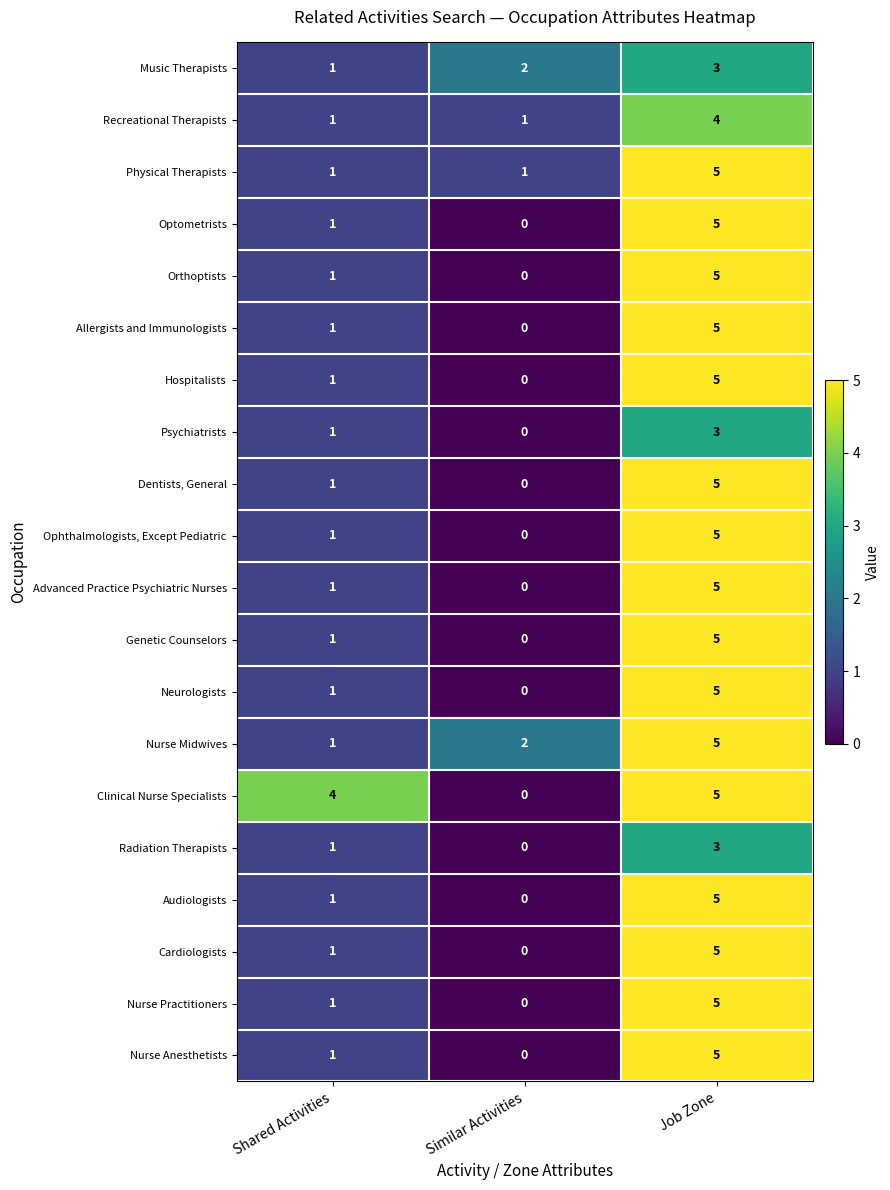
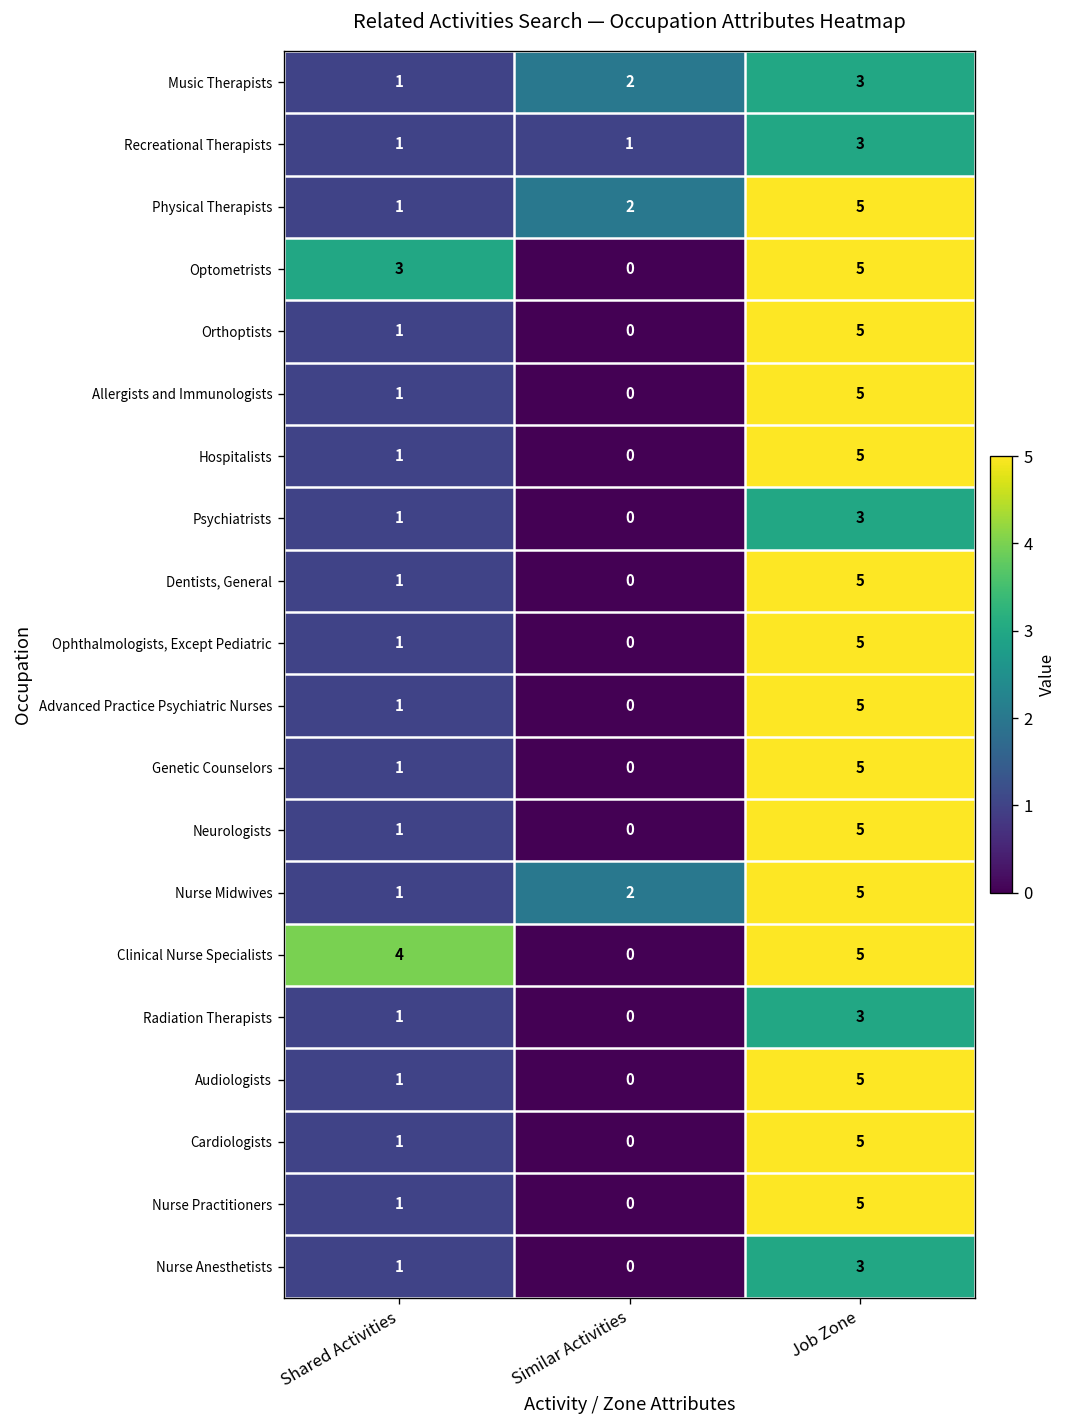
  {
    "Music Therapists": {
      "Shared Activities": 1,
      "Similar Activities": 2,
      "Job Zone": 3
    },
    "Recreational Therapists": {
      "Shared Activities": 1,
      "Similar Activities": 1,
-     "Job Zone": 4
+     "Job Zone": 3
    },
    "Physical Therapists": {
      "Shared Activities": 1,
-     "Similar Activities": 1,
+     "Similar Activities": 2,
      "Job Zone": 5
    },
    "Optometrists": {
-     "Shared Activities": 1,
+     "Shared Activities": 3,
      "Similar Activities": 0,
      "Job Zone": 5
    },
    "Orthoptists": {
      "Shared Activities": 1,
      "Similar Activities": 0,
      "Job Zone": 5
    },
    "Allergists and Immunologists": {
      "Shared Activities": 1,
      "Similar Activities": 0,
      "Job Zone": 5
    },
    "Hospitalists": {
      "Shared Activities": 1,
      "Similar Activities": 0,
      "Job Zone": 5
    },
    "Psychiatrists": {
      "Shared Activities": 1,
      "Similar Activities": 0,
      "Job Zone": 3
    },
    "Dentists, General": {
      "Shared Activities": 1,
      "Similar Activities": 0,
      "Job Zone": 5
    },
    "Ophthalmologists, Except Pediatric": {
      "Shared Activities": 1,
      "Similar Activities": 0,
      "Job Zone": 5
    },
    "Advanced Practice Psychiatric Nurses": {
      "Shared Activities": 1,
      "Similar Activities": 0,
      "Job Zone": 5
    },
    "Genetic Counselors": {
      "Shared Activities": 1,
      "Similar Activities": 0,
      "Job Zone": 5
    },
    "Neurologists": {
      "Shared Activities": 1,
      "Similar Activities": 0,
      "Job Zone": 5
    },
    "Nurse Midwives": {
      "Shared Activities": 1,
      "Similar Activities": 2,
      "Job Zone": 5
    },
    "Clinical Nurse Specialists": {
      "Shared Activities": 4,
      "Similar Activities": 0,
      "Job Zone": 5
    },
    "Radiation Therapists": {
      "Shared Activities": 1,
      "Similar Activities": 0,
      "Job Zone": 3
    },
    "Audiologists": {
      "Shared Activities": 1,
      "Similar Activities": 0,
      "Job Zone": 5
    },
    "Cardiologists": {
      "Shared Activities": 1,
      "Similar Activities": 0,
      "Job Zone": 5
    },
    "Nurse Practitioners": {
      "Shared Activities": 1,
      "Similar Activities": 0,
      "Job Zone": 5
    },
    "Nurse Anesthetists": {
      "Shared Activities": 1,
      "Similar Activities": 0,
-     "Job Zone": 5
+     "Job Zone": 3
    }
  }
